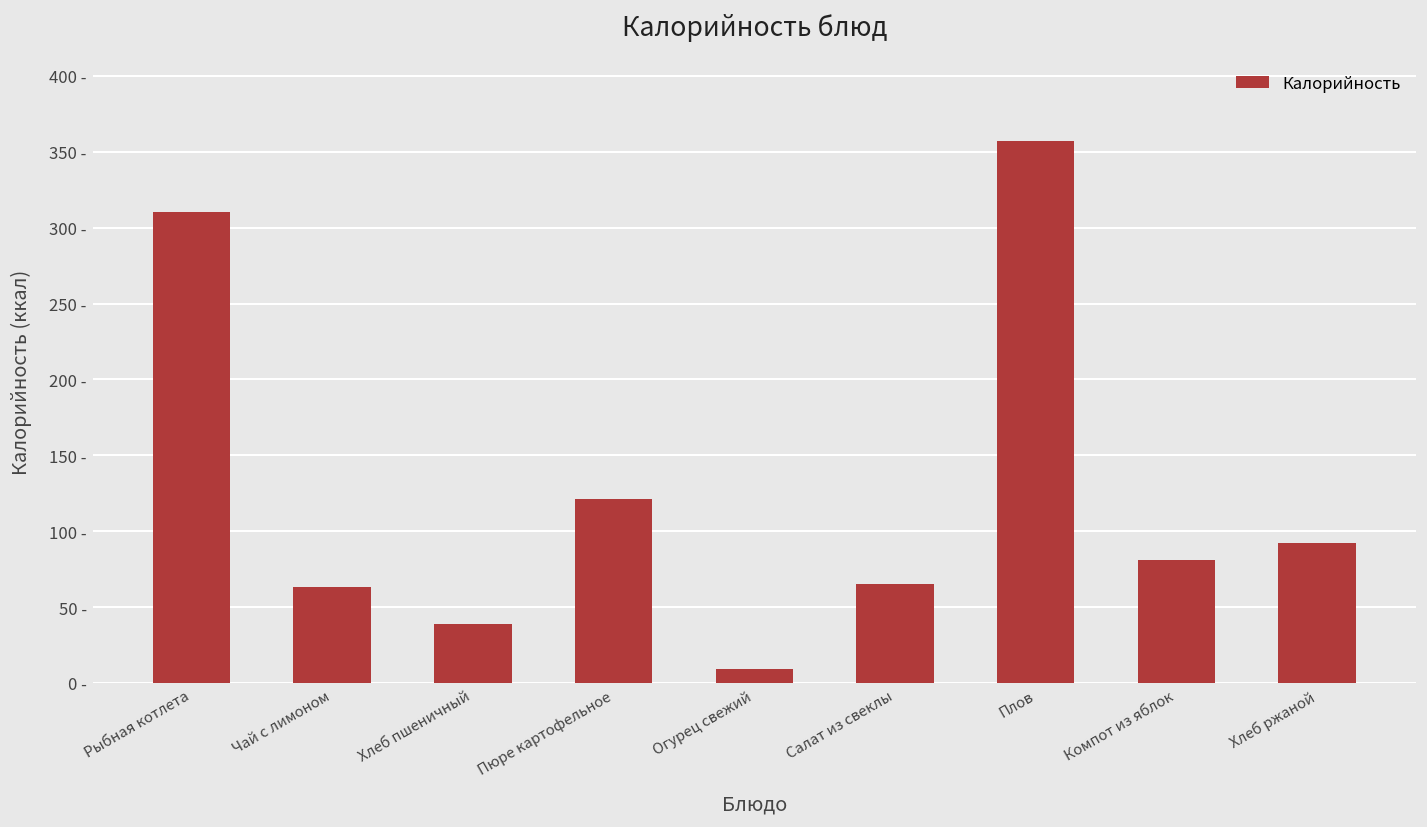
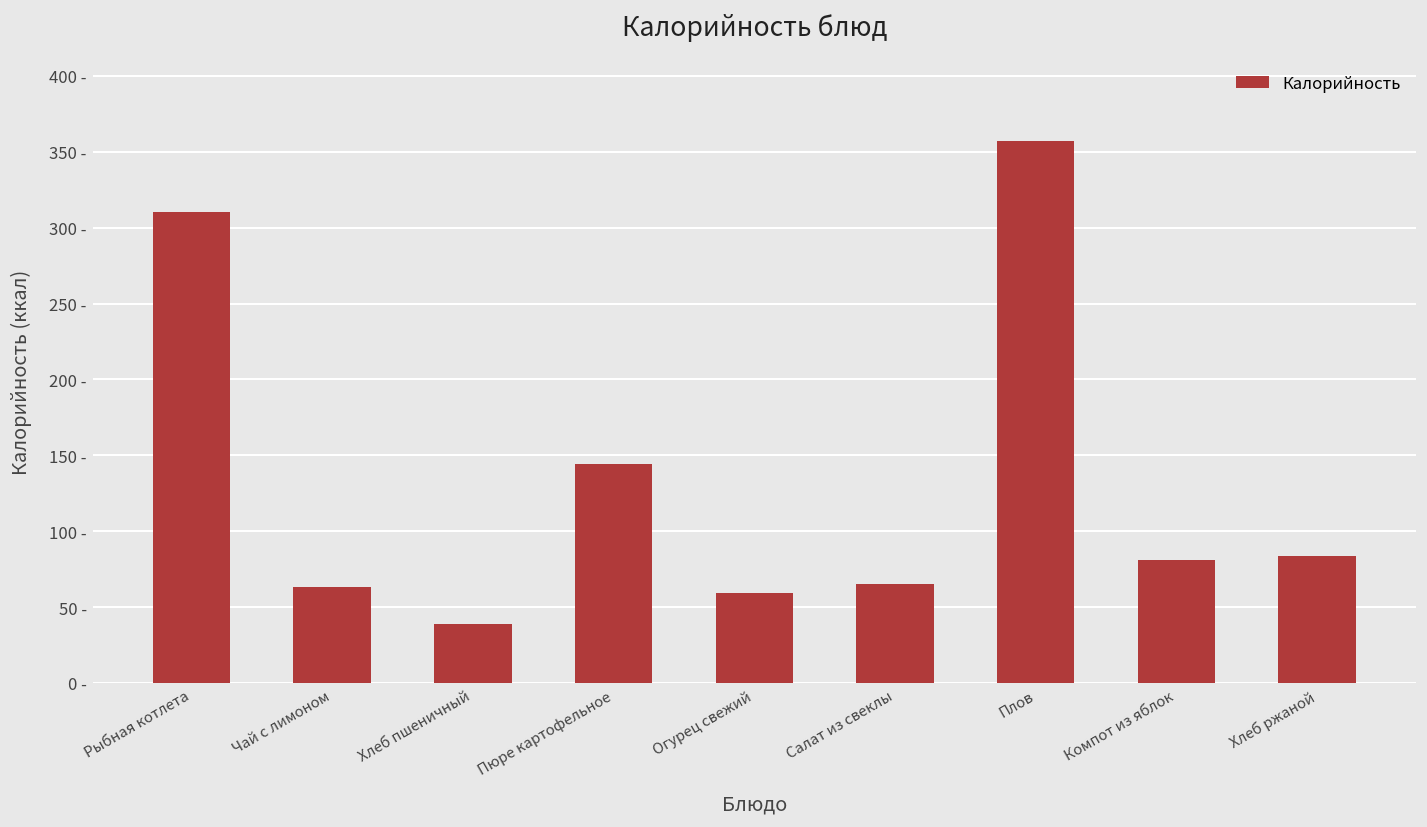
  {
    "Рыбная котлета": "310 -",
    "Чай с лимоном": "63 -",
    "Хлеб пшеничный": "39 -",
-   "Пюре картофельное": "121 -",
-   "Огурец свежий": "9 -",
+   "Пюре картофельное": "144 -",
+   "Огурец свежий": "59 -",
    "Салат из свеклы": "65 -",
    "Плов": "357 -",
    "Компот из яблок": "81 -",
-   "Хлеб ржаной": "92 -"
+   "Хлеб ржаной": "84 -"
  }
